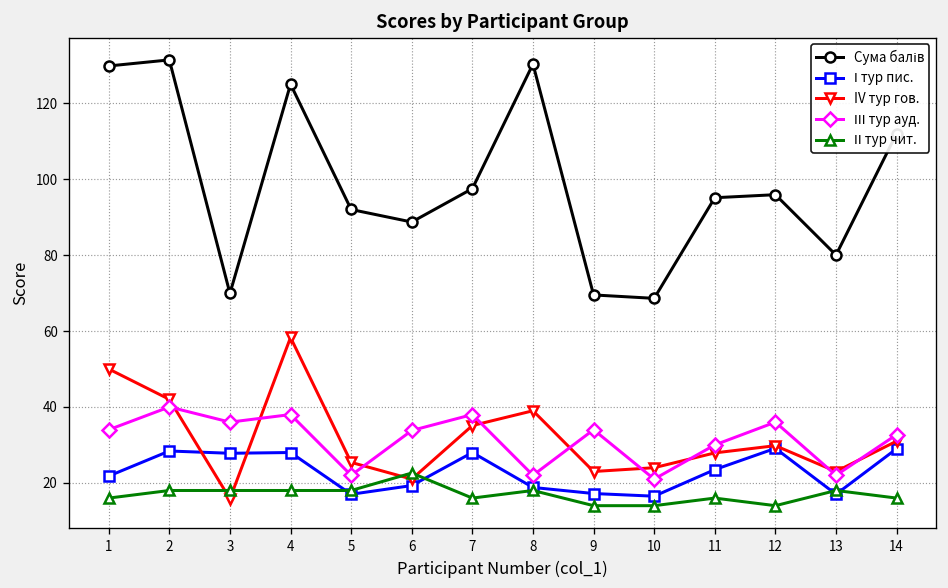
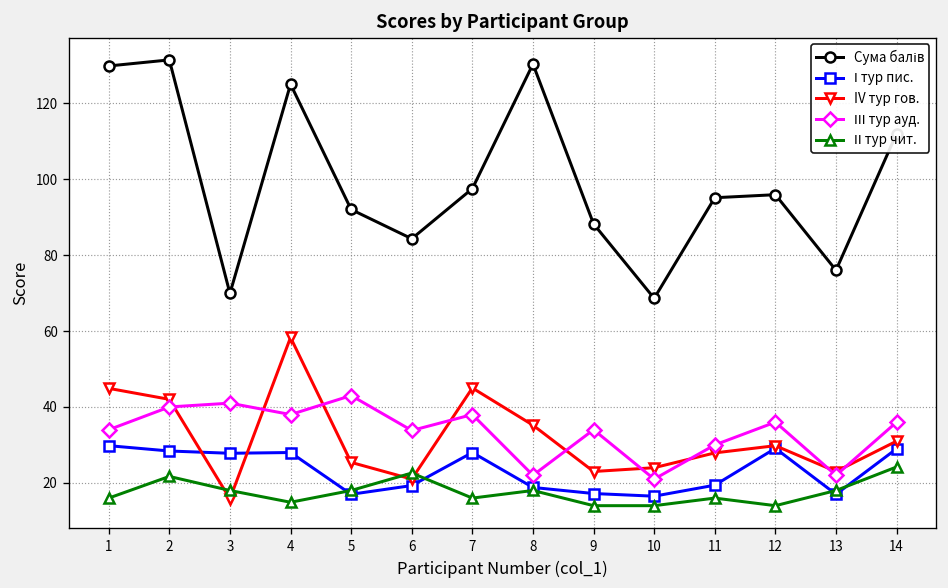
  {
    "Сума балів": {
      "1": 130,
      "2": 131,
      "3": 70,
      "4": 125,
      "5": 92,
-     "6": 89,
+     "6": 84,
      "7": 98,
      "8": 130,
-     "9": 70,
+     "9": 88,
      "10": 69,
      "11": 95,
      "12": 96,
-     "13": 80
+     "13": 76
    },
    "І тур пис.": {
-     "1": 22,
+     "1": 30,
      "2": 28,
      "3": 28,
      "4": 28,
      "5": 17,
      "6": 19,
      "7": 28,
      "9": 17,
      "10": 17,
-     "11": 24,
+     "11": 19,
      "13": 17,
      "14": 29
    },
    "IV тур гов.": {
-     "1": 50,
+     "1": 45,
      "2": 42,
      "3": 16,
      "4": 58,
      "5": 25,
      "6": 21,
-     "7": 35,
-     "8": 39,
+     "7": 45,
+     "8": 35,
      "9": 23,
      "10": 24,
      "11": 28,
      "13": 23,
      "14": 31
    },
    "ІІІ тур ауд.": {
      "1": 34,
      "2": 40,
-     "3": 36,
+     "3": 41,
      "4": 38,
-     "5": 22,
+     "5": 43,
      "6": 34,
      "7": 38,
      "8": 22,
      "9": 34,
      "10": 21,
      "11": 30,
      "12": 36,
      "13": 22,
-     "14": 33
+     "14": 36
    },
    "ІІ тур чит.": {
      "1": 16,
-     "2": 18,
+     "2": 22,
      "3": 18,
-     "4": 18,
+     "4": 15,
      "5": 18,
      "6": 23,
      "7": 16,
      "9": 14,
      "10": 14,
      "11": 16,
      "12": 14,
      "13": 18,
-     "14": 16
+     "14": 24
    }
  }
